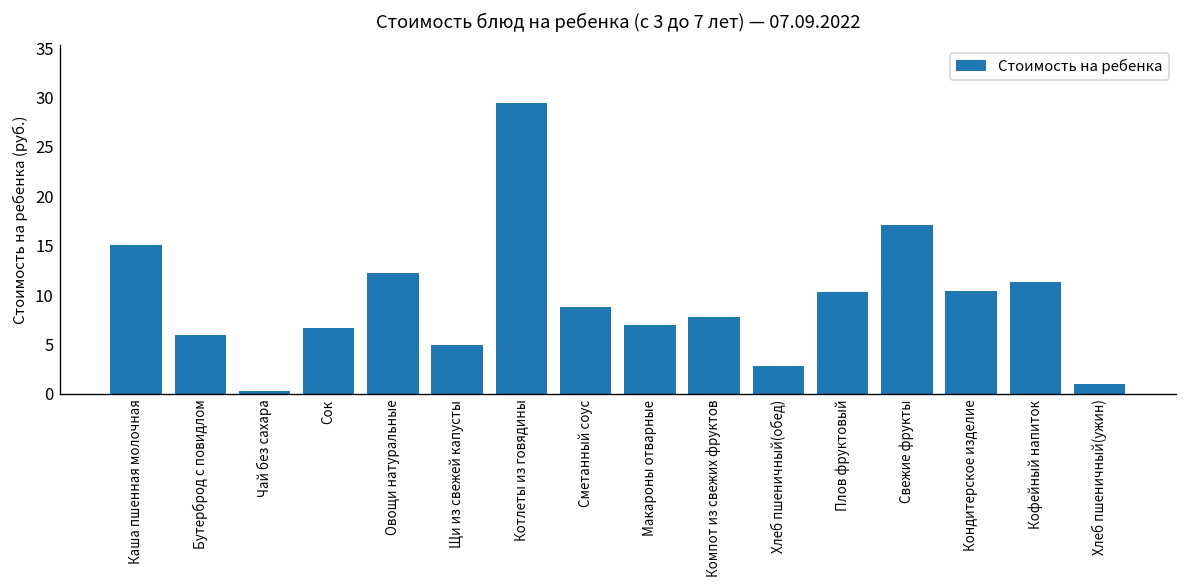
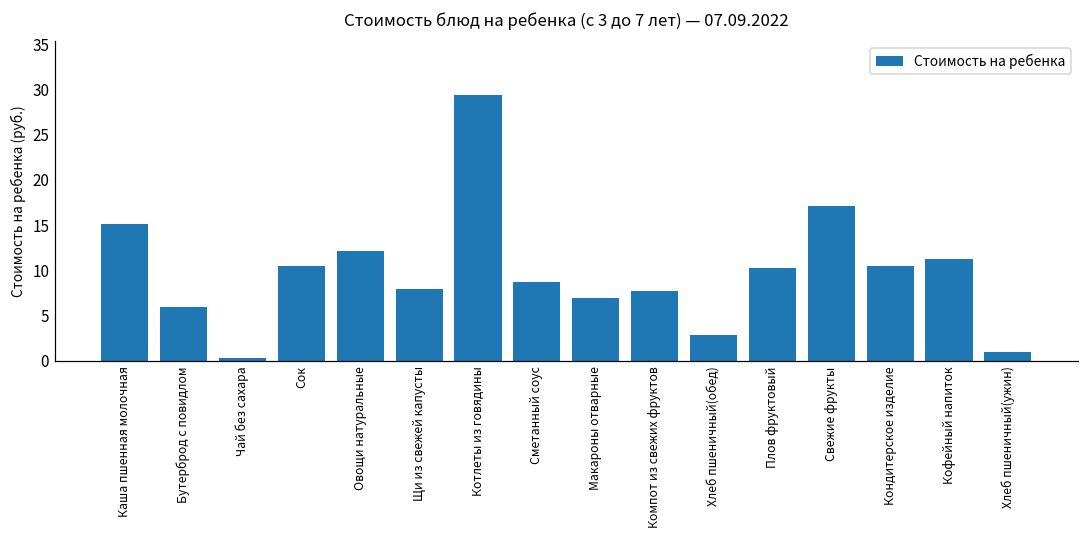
  {
    "Каша пшенная молочная": 15,
    "Бутерброд с повидлом": 6,
-   "Сок": 7,
+   "Сок": 11,
    "Овощи натуральные": 12,
-   "Щи из свежей капусты": 5,
+   "Щи из свежей капусты": 8,
    "Котлеты из говядины": 29,
    "Сметанный соус": 9,
    "Макароны отварные": 7,
    "Компот из свежих фруктов": 8,
    "Хлеб пшеничный(обед)": 3,
    "Плов фруктовый": 10,
    "Свежие фрукты": 17,
    "Кондитерское изделие": 10,
    "Кофейный напиток": 11,
    "Хлеб пшеничный(ужин)": 1
  }
